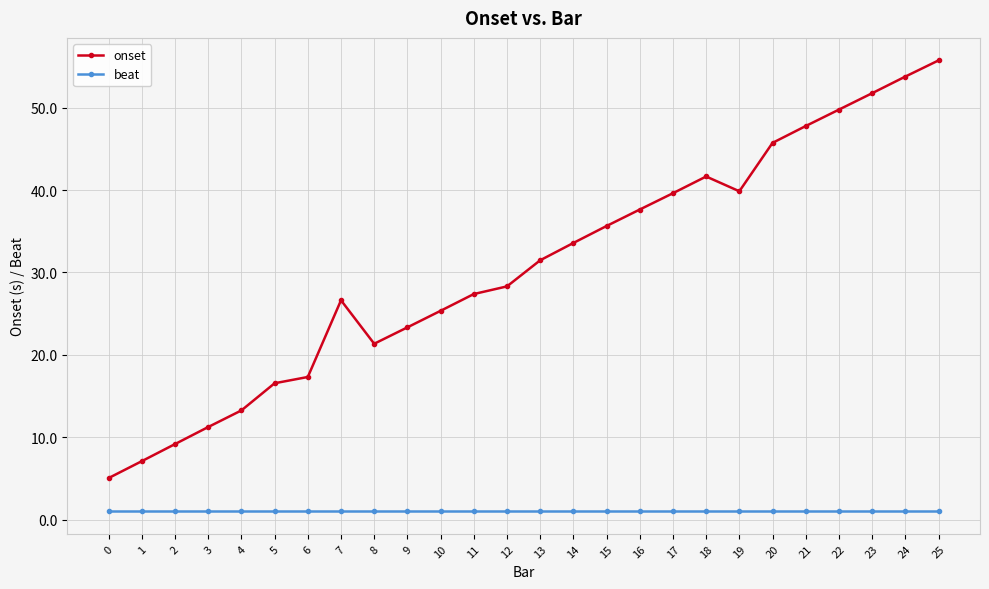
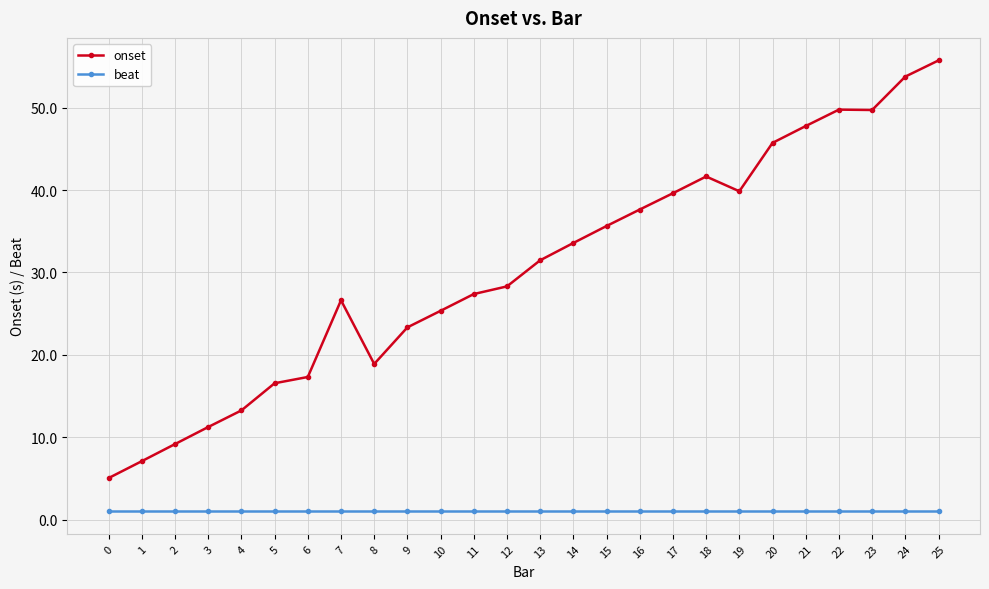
  {
    "onset": {
      "0": 5,
      "1": 7,
      "2": 9,
      "3": 11,
      "4": 13,
      "5": 17,
      "6": 17,
      "7": 27,
-     "8": 21,
+     "8": 19,
      "9": 23,
      "10": 25,
      "11": 27,
      "12": 28,
      "13": 31,
      "14": 34,
      "15": 36,
      "16": 38,
      "17": 40,
      "18": 42,
      "19": 40,
      "20": 46,
      "21": 48,
      "22": 50,
-     "23": 52,
+     "23": 50,
      "24": 54,
      "25": 56
    },
    "beat": {
      "0": 1,
      "1": 1,
      "2": 1,
      "3": 1,
      "4": 1,
      "5": 1,
      "6": 1,
      "7": 1,
      "8": 1,
      "9": 1,
      "10": 1,
      "11": 1,
      "12": 1,
      "13": 1,
      "14": 1,
      "15": 1,
      "16": 1,
      "17": 1,
      "18": 1,
      "19": 1,
      "20": 1,
      "21": 1,
      "22": 1,
      "23": 1,
      "24": 1,
      "25": 1
    }
  }
